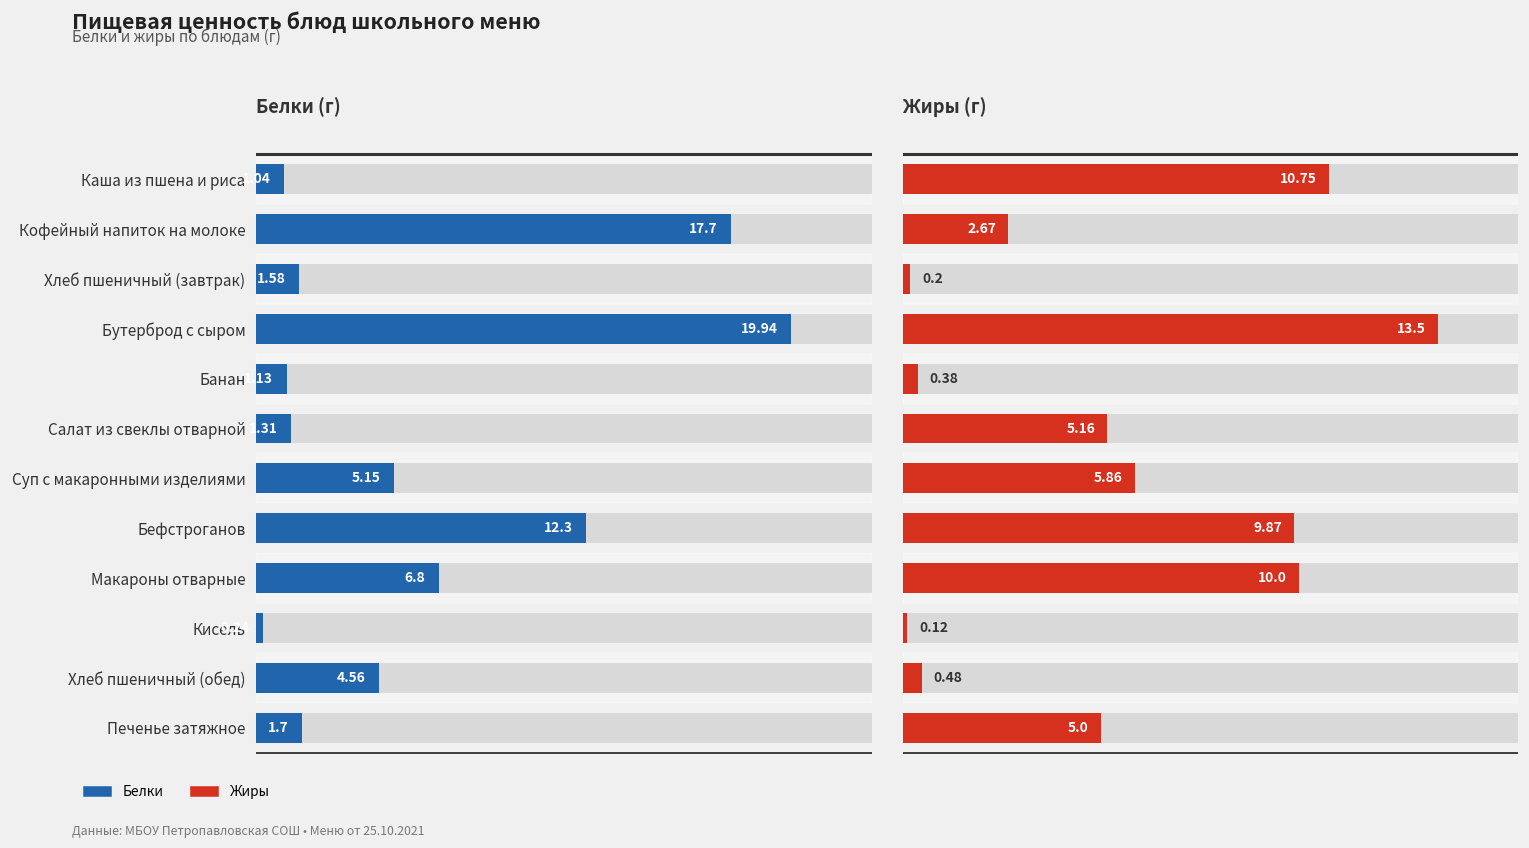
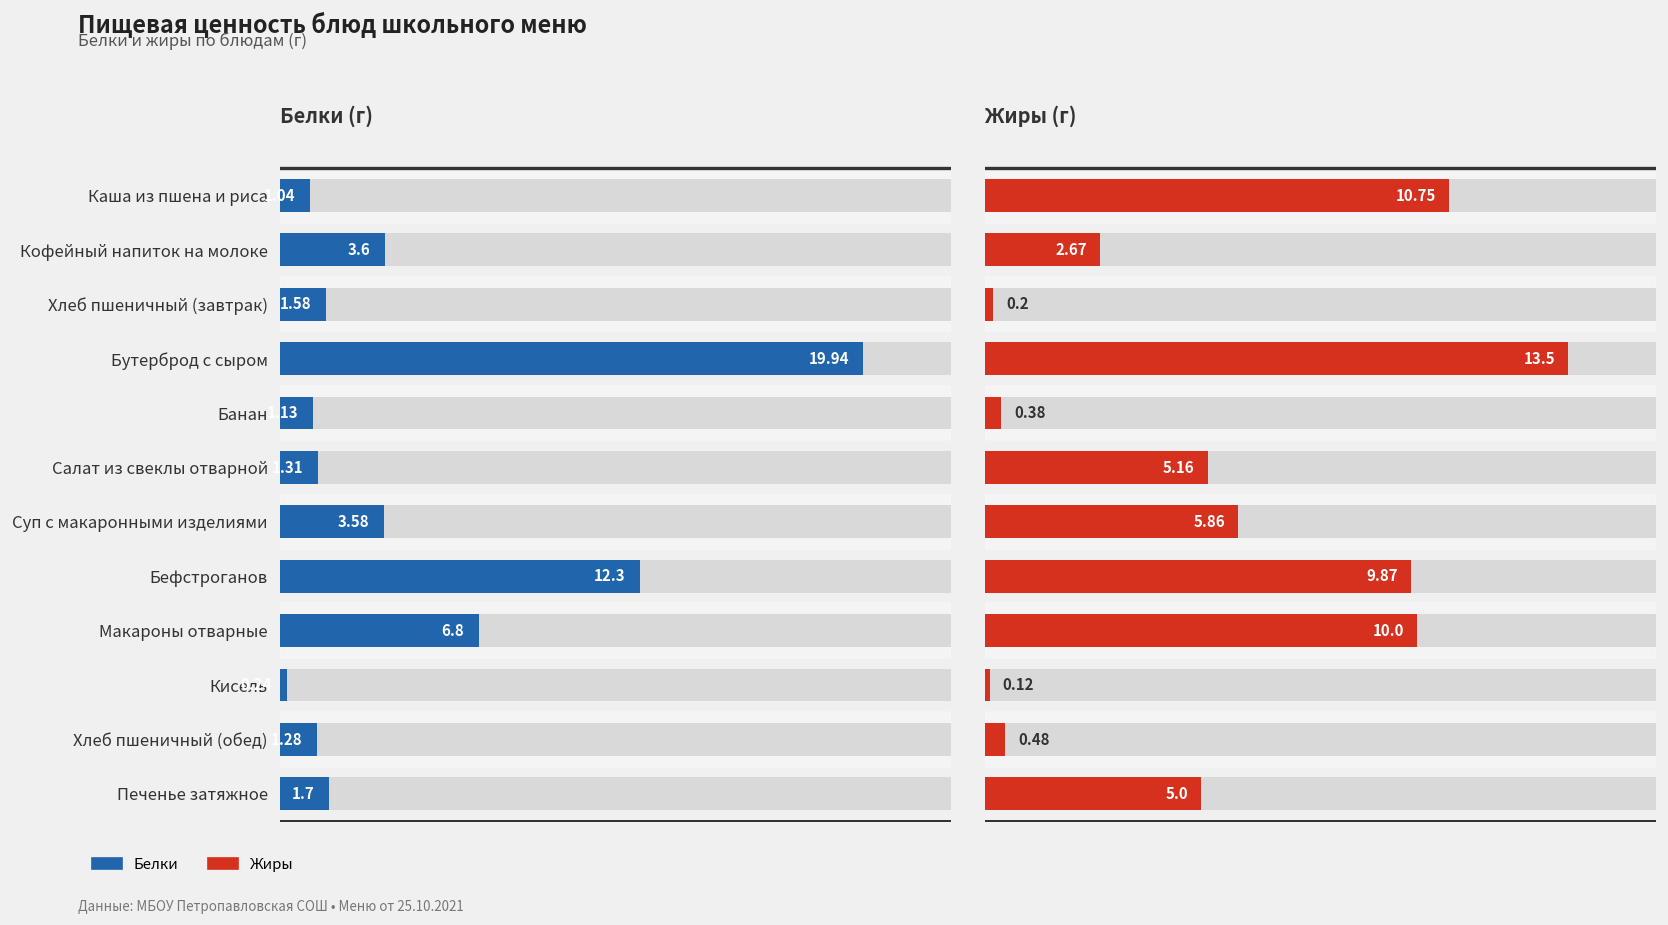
  {
    "Белки (г)": {
      "Белки": {
-       "Кофейный напиток на молоке": 17.7,
-       "Суп с макаронными изделиями": 5.15,
-       "Хлеб пшеничный (обед)": 4.56
+       "Кофейный напиток на молоке": 3.6,
+       "Суп с макаронными изделиями": 3.58,
+       "Хлеб пшеничный (обед)": 1.28
      }
    }
  }
